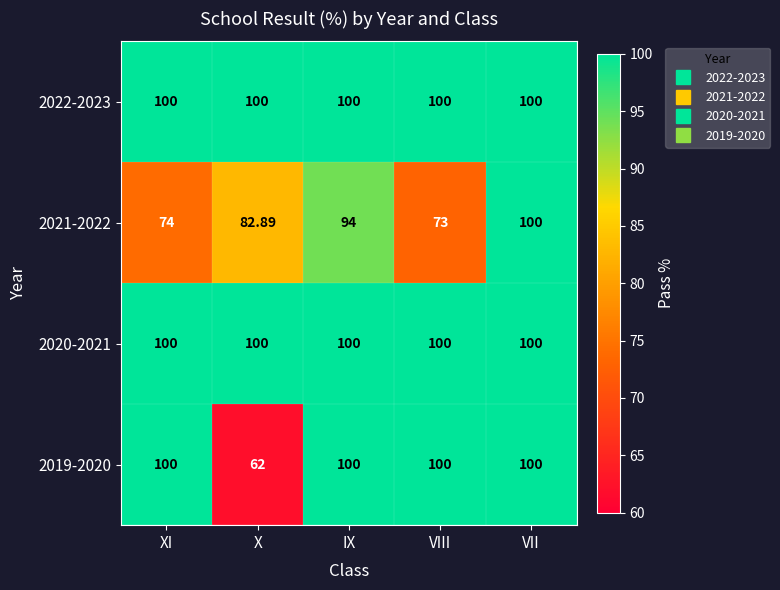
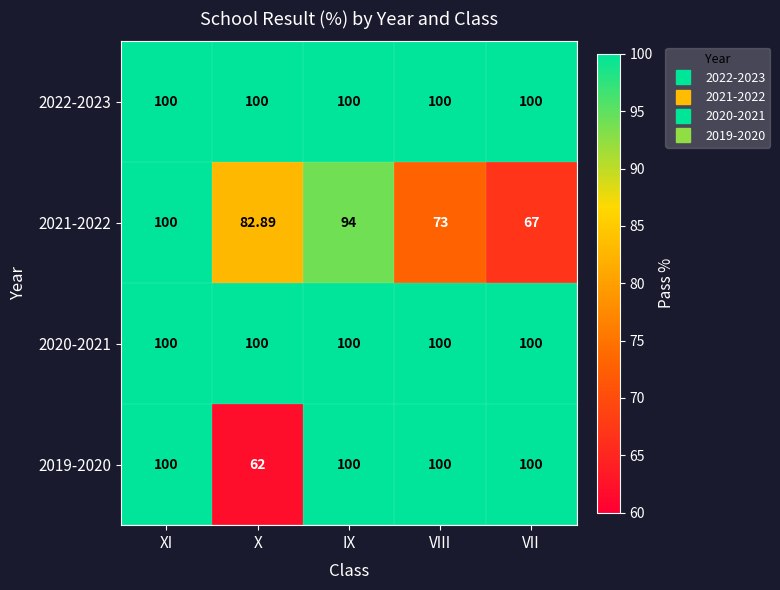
  {
    "2022-2023": {
      "XI": 100,
      "X": 100,
      "IX": 100,
      "VIII": 100,
      "VII": 100
    },
    "2021-2022": {
-     "XI": 74,
+     "XI": 100,
      "X": 82.89,
      "IX": 94,
      "VIII": 73,
-     "VII": 100
+     "VII": 67
    },
    "2020-2021": {
      "XI": 100,
      "X": 100,
      "IX": 100,
      "VIII": 100,
      "VII": 100
    },
    "2019-2020": {
      "XI": 100,
      "X": 62,
      "IX": 100,
      "VIII": 100,
      "VII": 100
    }
  }
